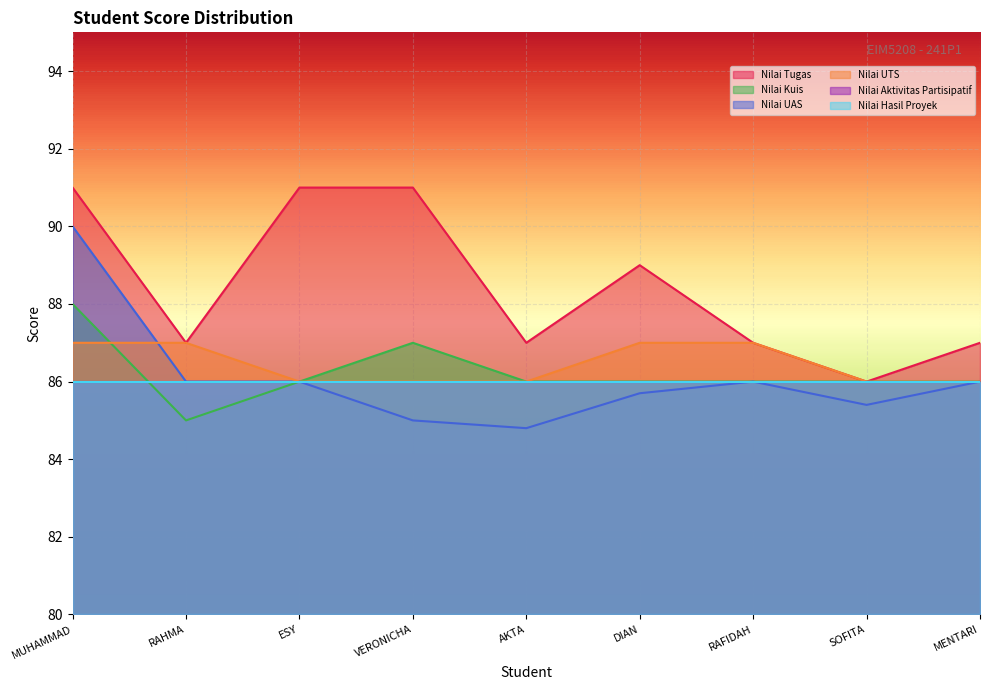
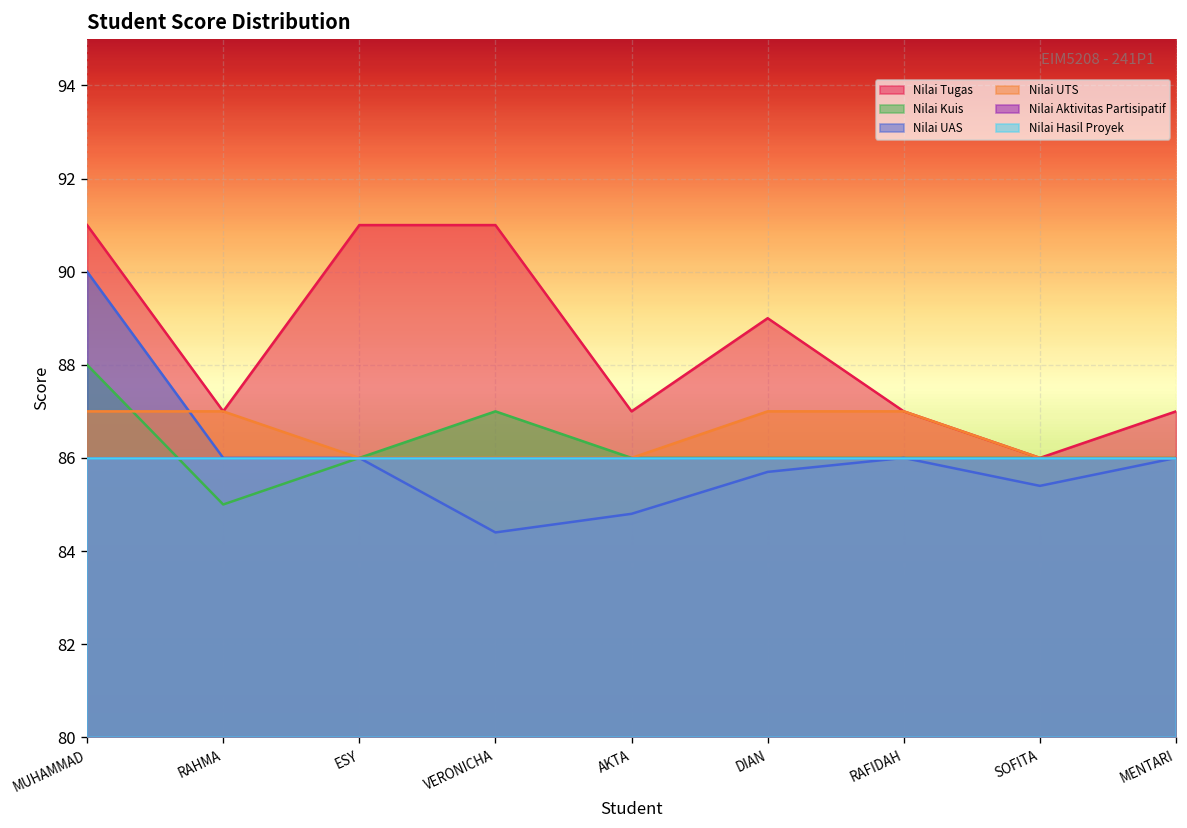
  {
    "Nilai UAS": {
-     "VERONICHA": 85.0,
+     "VERONICHA": 84.4,
      "AKTA": 84.8,
      "DIAN": 85.7,
      "SOFITA": 85.4
    }
  }
